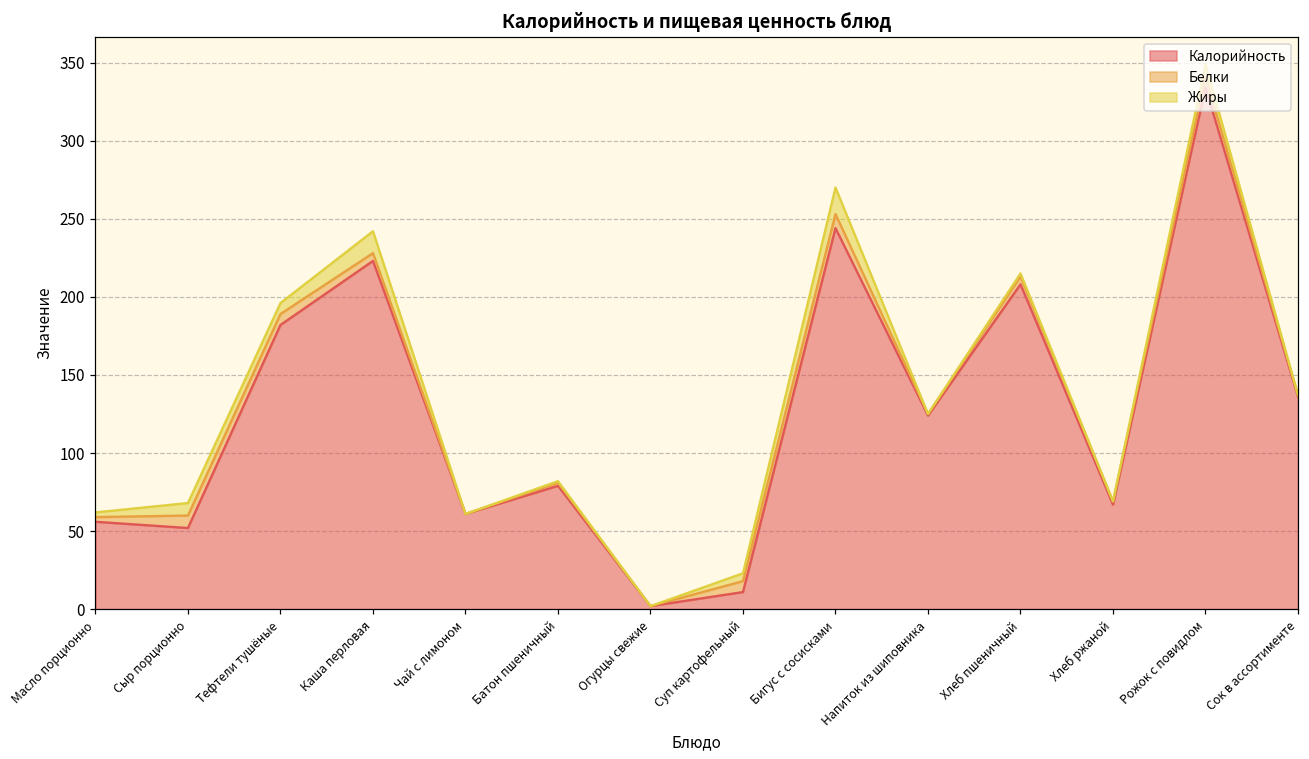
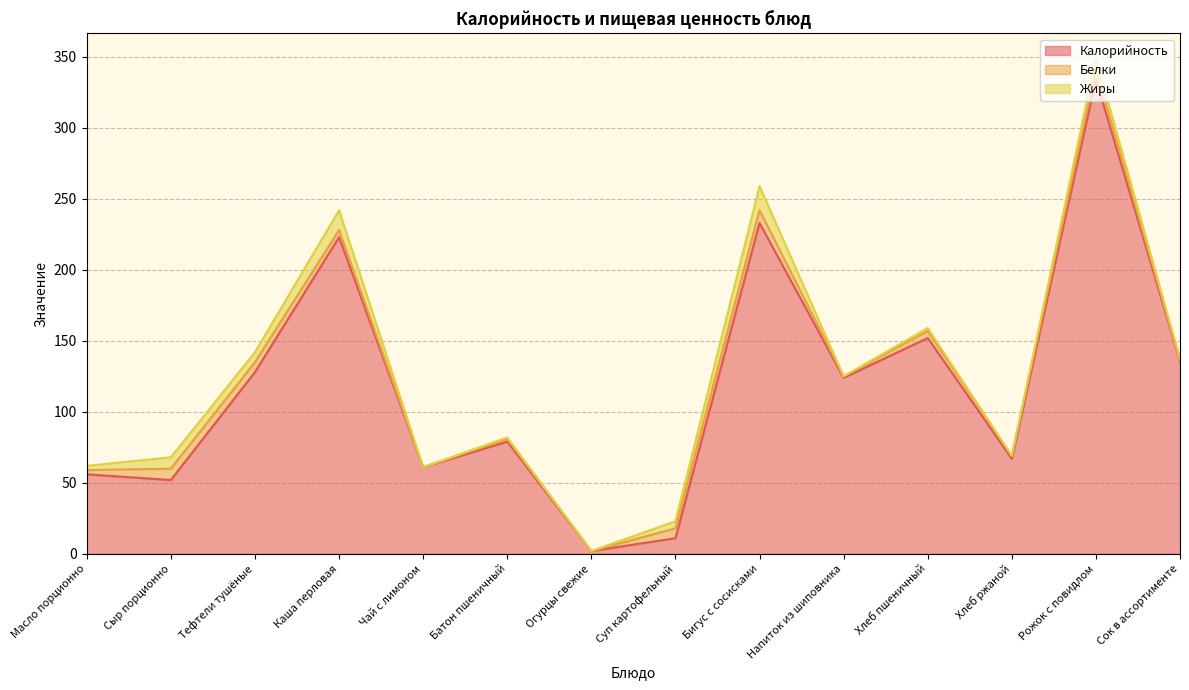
  {
    "Калорийность": {
      "Масло порционно": 56,
      "Сыр порционно": 52,
-     "Тефтели тушёные": 182,
+     "Тефтели тушёные": 128,
      "Каша перловая": 223,
      "Батон пшеничный": 79,
      "Суп картофельный": 11,
-     "Бигус с сосисками": 244,
-     "Хлеб пшеничный": 208,
+     "Бигус с сосисками": 233,
+     "Хлеб пшеничный": 152,
      "Хлеб ржаной": 67
    }
  }
